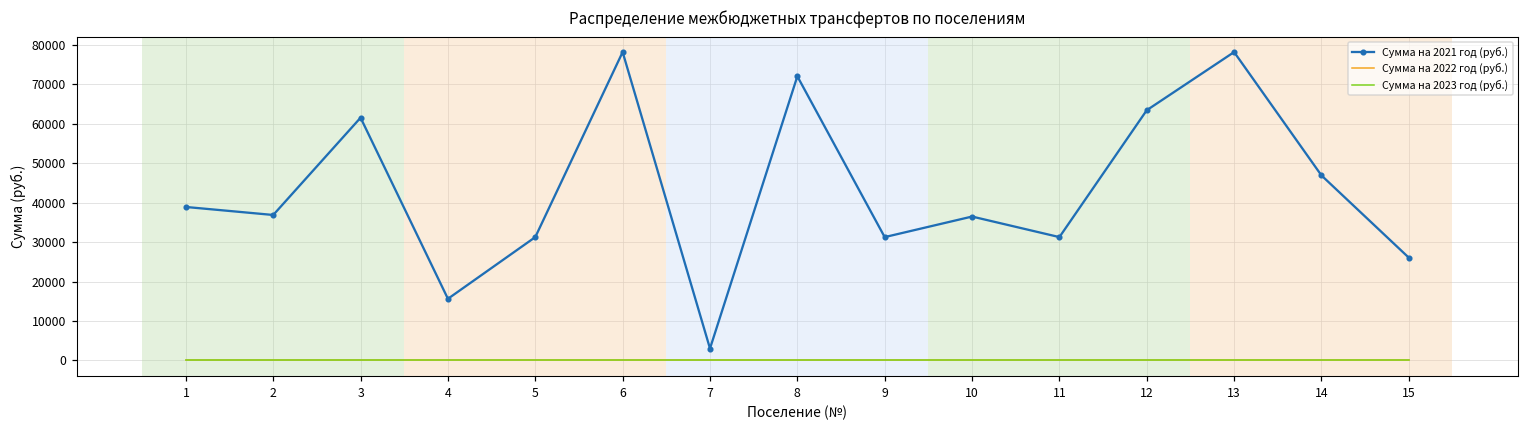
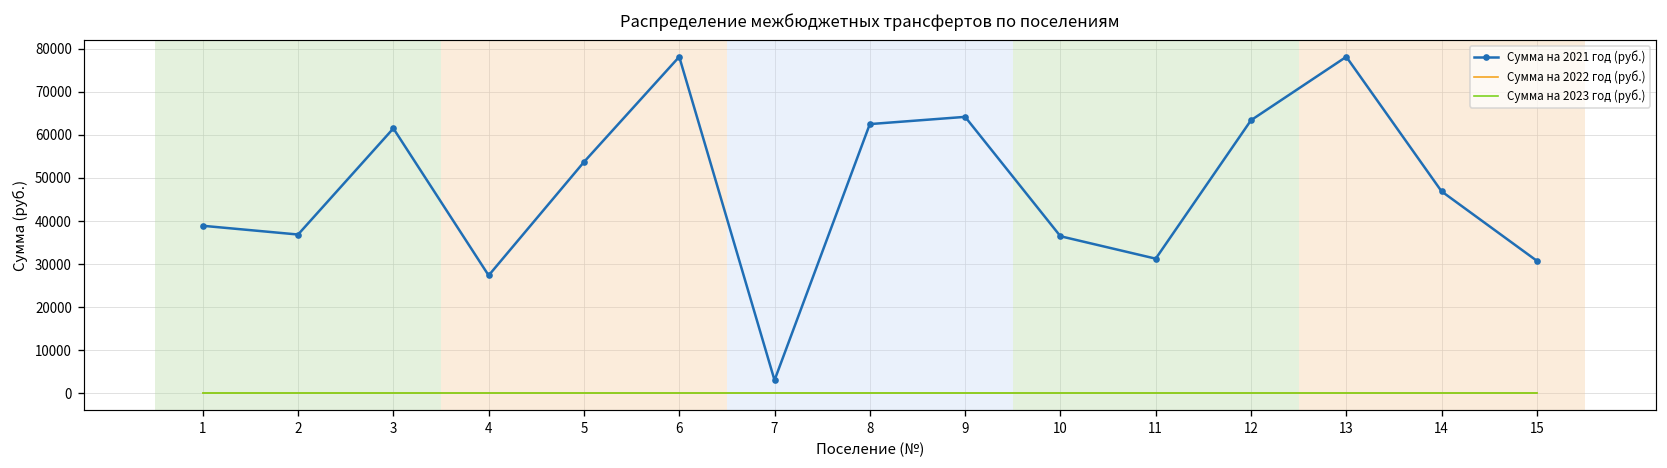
  {
    "Сумма на 2021 год (руб.)": {
      "1": 39000,
      "2": 37000,
      "3": 62000,
-     "4": 16000,
-     "5": 31000,
+     "4": 27000,
+     "5": 54000,
      "6": 78000,
      "7": 3000,
-     "8": 72000,
-     "9": 31000,
+     "8": 63000,
+     "9": 64000,
      "10": 36000,
      "11": 31000,
      "12": 63000,
      "13": 78000,
      "14": 47000,
-     "15": 26000
+     "15": 31000
    },
    "Сумма на 2023 год (руб.)": {
      "1": 0,
      "2": 0,
      "3": 0,
      "4": 0,
      "5": 0,
      "6": 0,
      "7": 0,
      "8": 0,
      "9": 0,
      "10": 0,
      "11": 0,
      "12": 0,
      "13": 0,
      "14": 0,
      "15": 0
    }
  }
